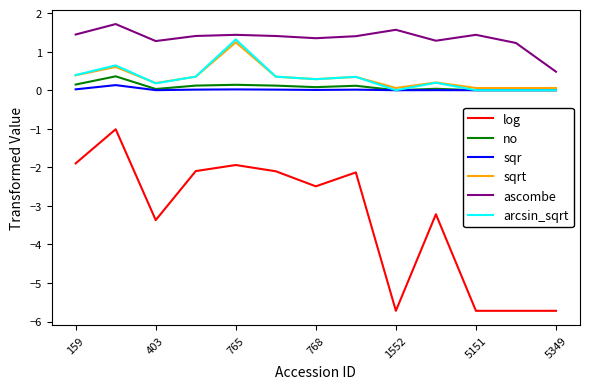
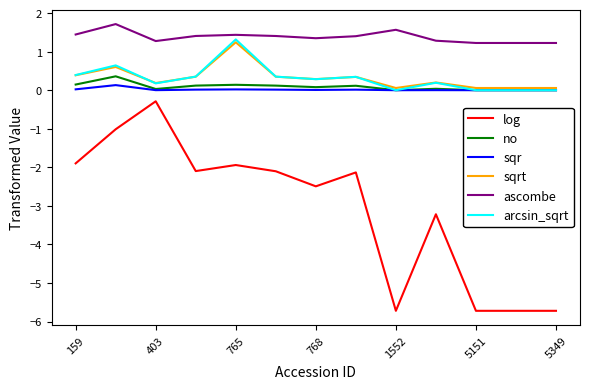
  {
    "log": {
      "159": -1.9,
-     "403": -3.4,
+     "403": -0.3,
      "765": -1.9,
      "768": -2.5,
      "1552": -5.7,
      "5151": -5.7,
      "5349": -5.7
    },
    "no": {
      "159": 0.1,
      "765": 0.1,
      "768": 0.1
    },
    "sqr": {
      "159": 0.0,
      "765": 0.0,
      "768": 0.0
    },
    "sqrt": {
      "765": 1.2
    },
    "ascombe": {
      "159": 1.4,
      "403": 1.3,
      "765": 1.4,
      "768": 1.3,
      "1552": 1.6,
-     "5151": 1.4,
-     "5349": 0.5
+     "5151": 1.2,
+     "5349": 1.2
    },
    "arcsin_sqrt": {
      "765": 1.3
    }
  }
